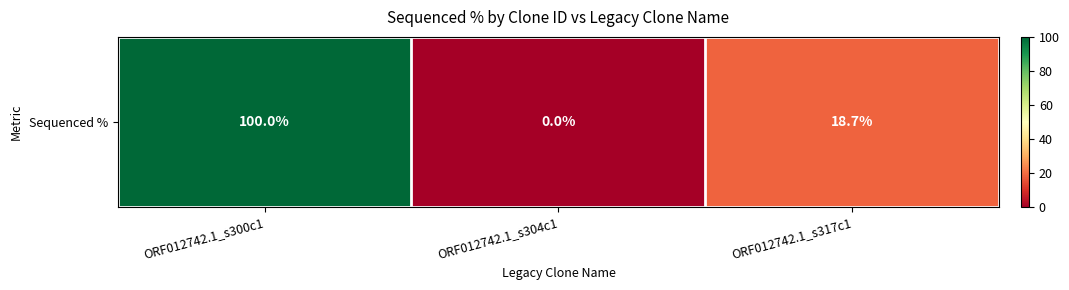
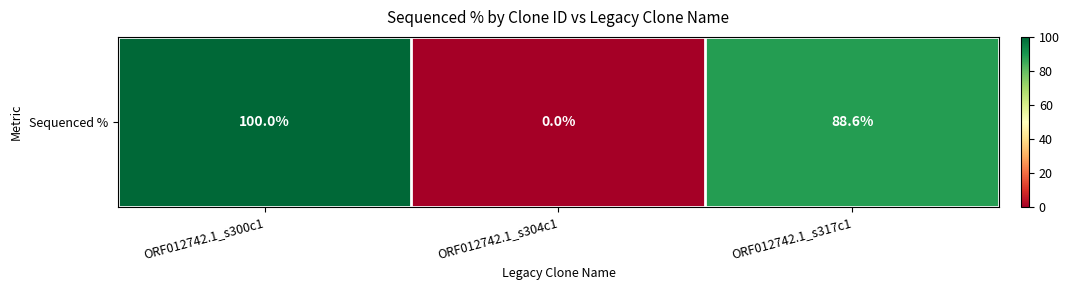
  {
    "Sequenced %": {
      "ORF012742.1_s300c1": "100.0%",
      "ORF012742.1_s304c1": "0.0%",
-     "ORF012742.1_s317c1": "18.7%"
+     "ORF012742.1_s317c1": "88.6%"
    }
  }
